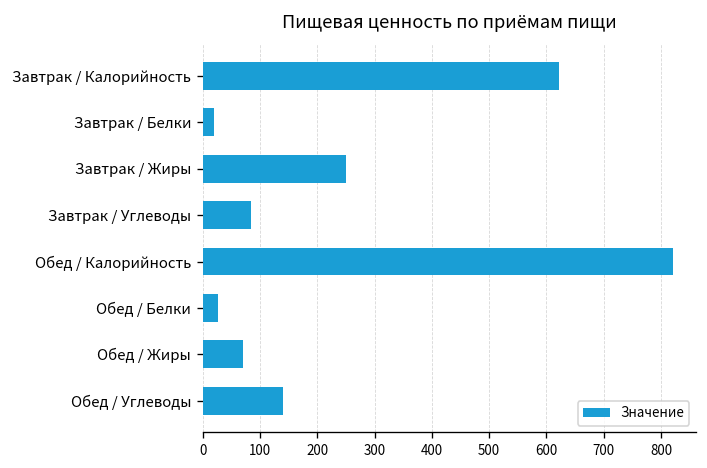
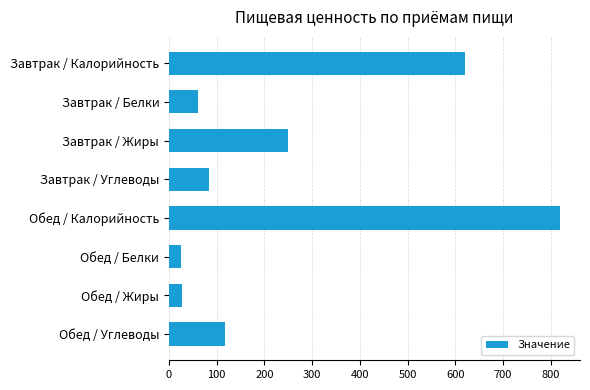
  {
    "Завтрак / Калорийность": 620,
-   "Завтрак / Белки": 20,
+   "Завтрак / Белки": 60,
    "Завтрак / Жиры": 250,
    "Завтрак / Углеводы": 80,
    "Обед / Калорийность": 820,
    "Обед / Белки": 30,
-   "Обед / Жиры": 70,
-   "Обед / Углеводы": 140
+   "Обед / Жиры": 30,
+   "Обед / Углеводы": 120
  }
